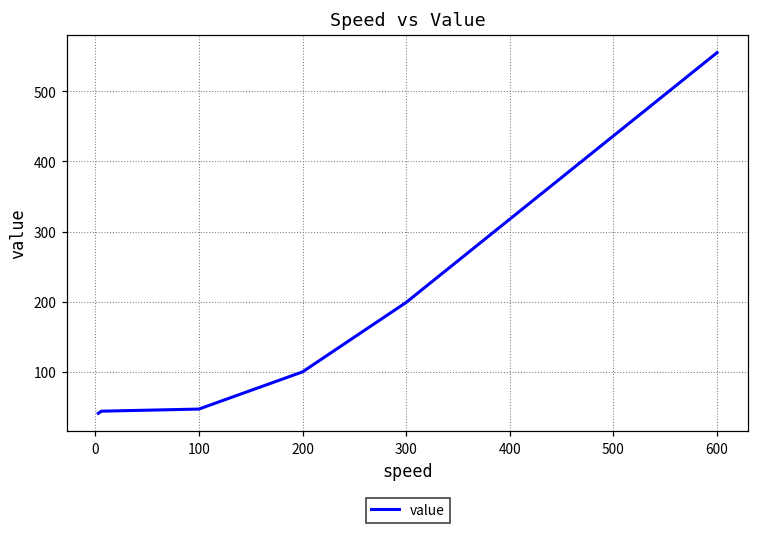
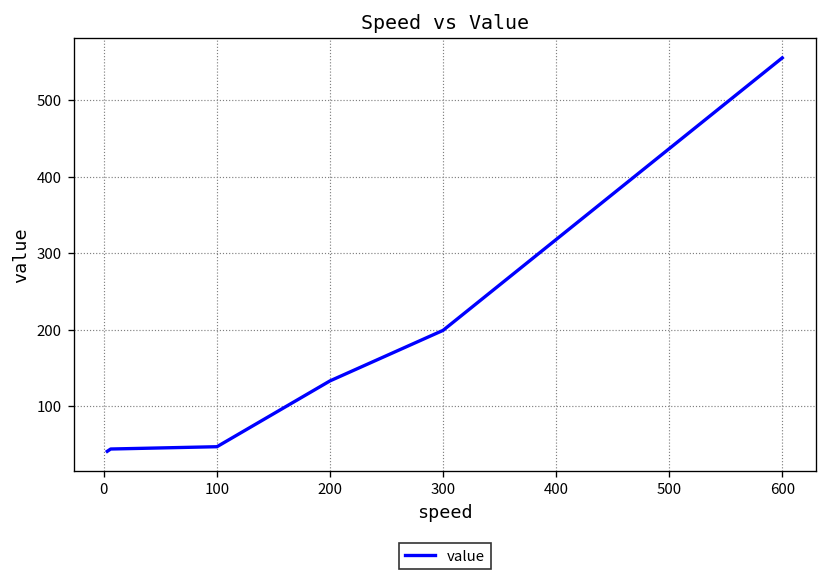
  {
    "100": 50,
-   "200": 100,
+   "200": 130,
    "300": 200,
    "600": 560
  }
